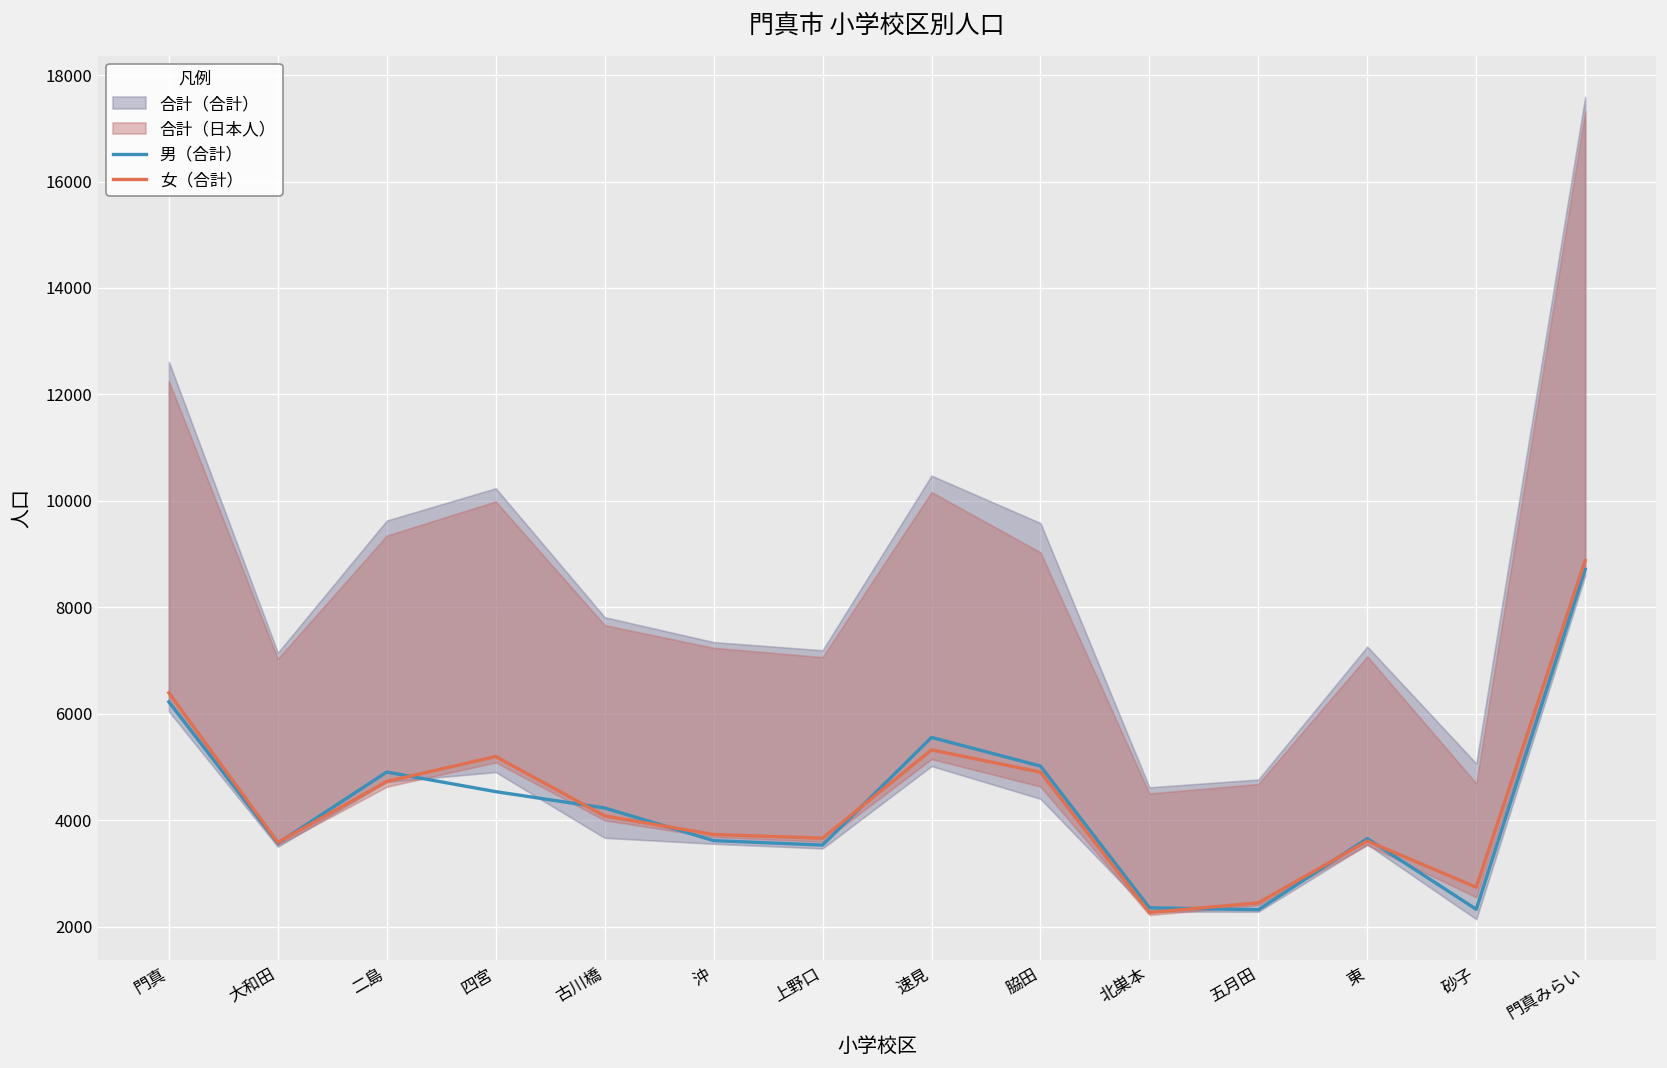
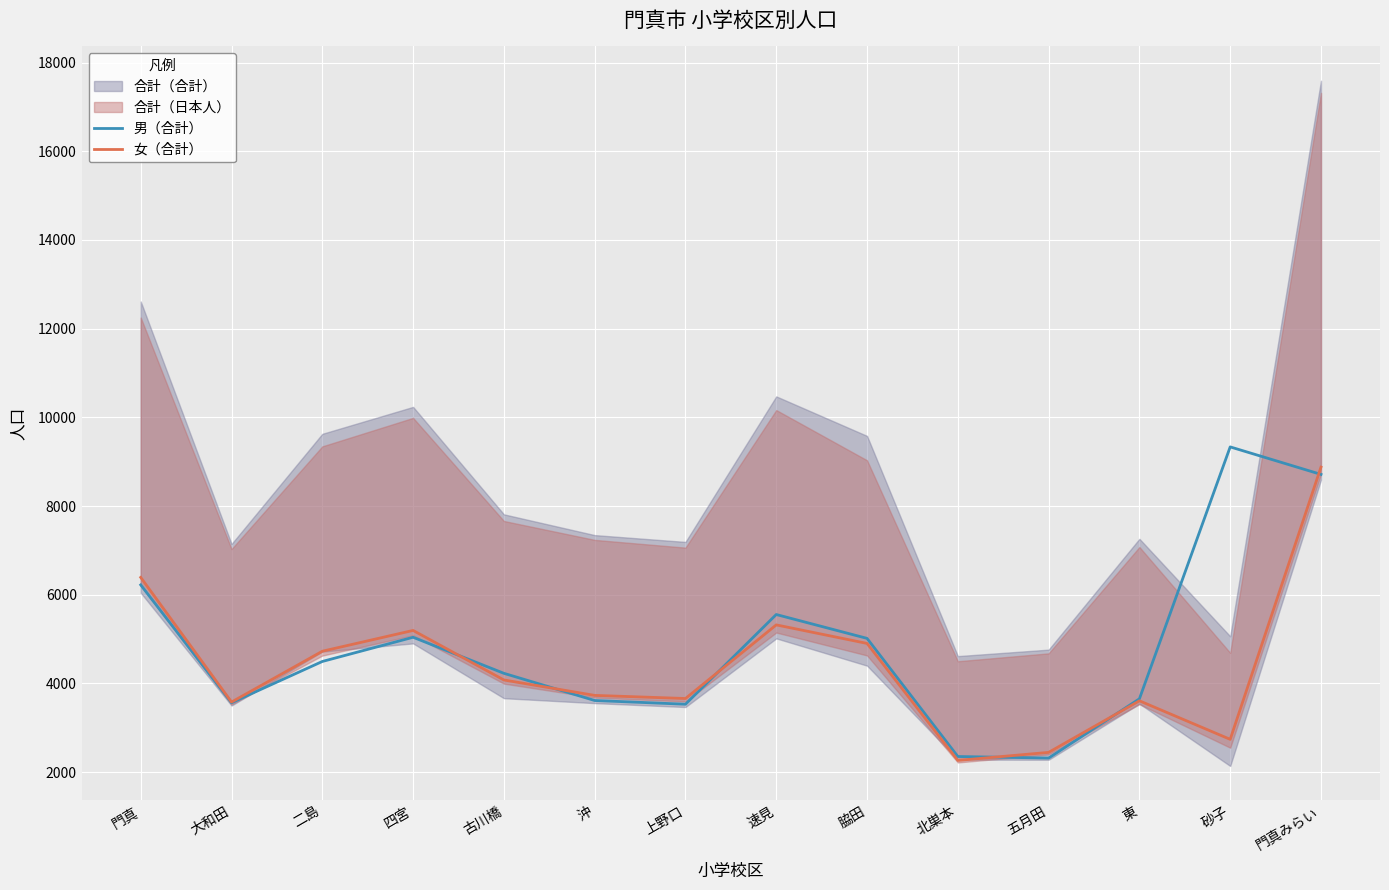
  {
    "男（合計）": {
      "門真": 6200,
-     "二島": 4900,
-     "四宮": 4500,
+     "二島": 4500,
+     "四宮": 5000,
      "古川橋": 4200,
      "沖": 3600,
      "上野口": 3500,
      "速見": 5600,
      "脇田": 5000,
      "北巣本": 2400,
      "五月田": 2300,
-     "砂子": 2300,
+     "砂子": 9300,
      "門真みらい": 8700
    }
  }
